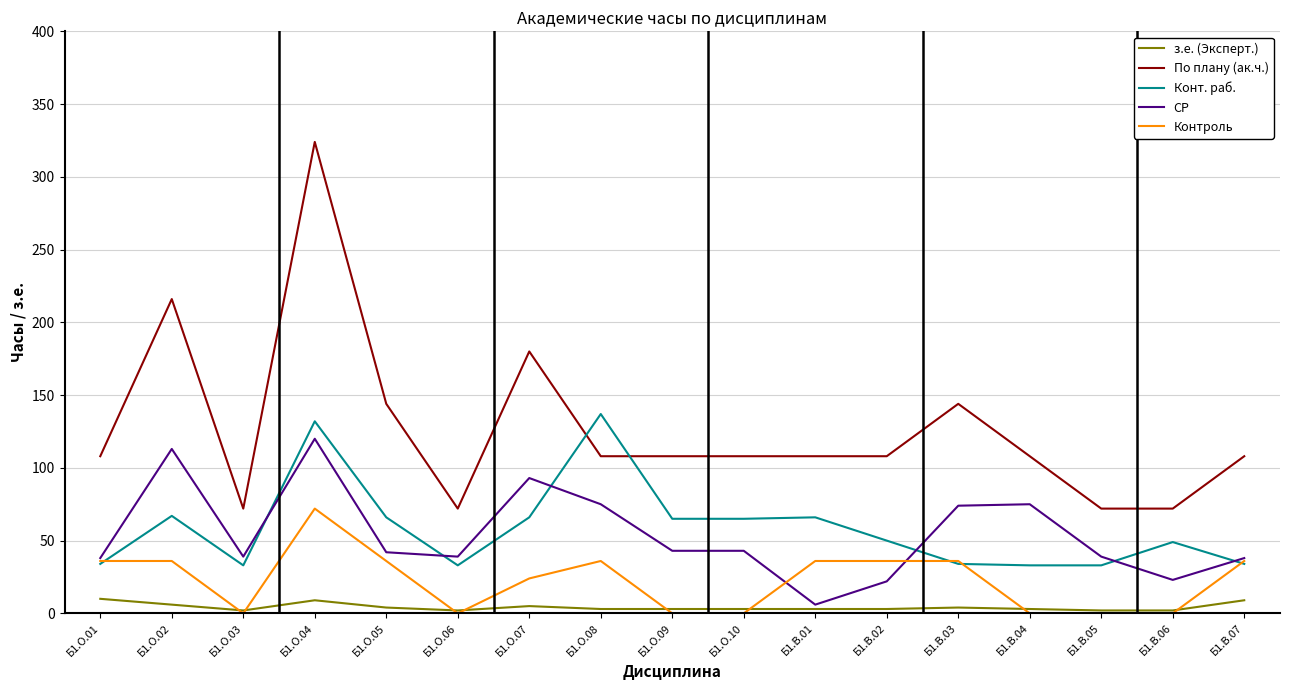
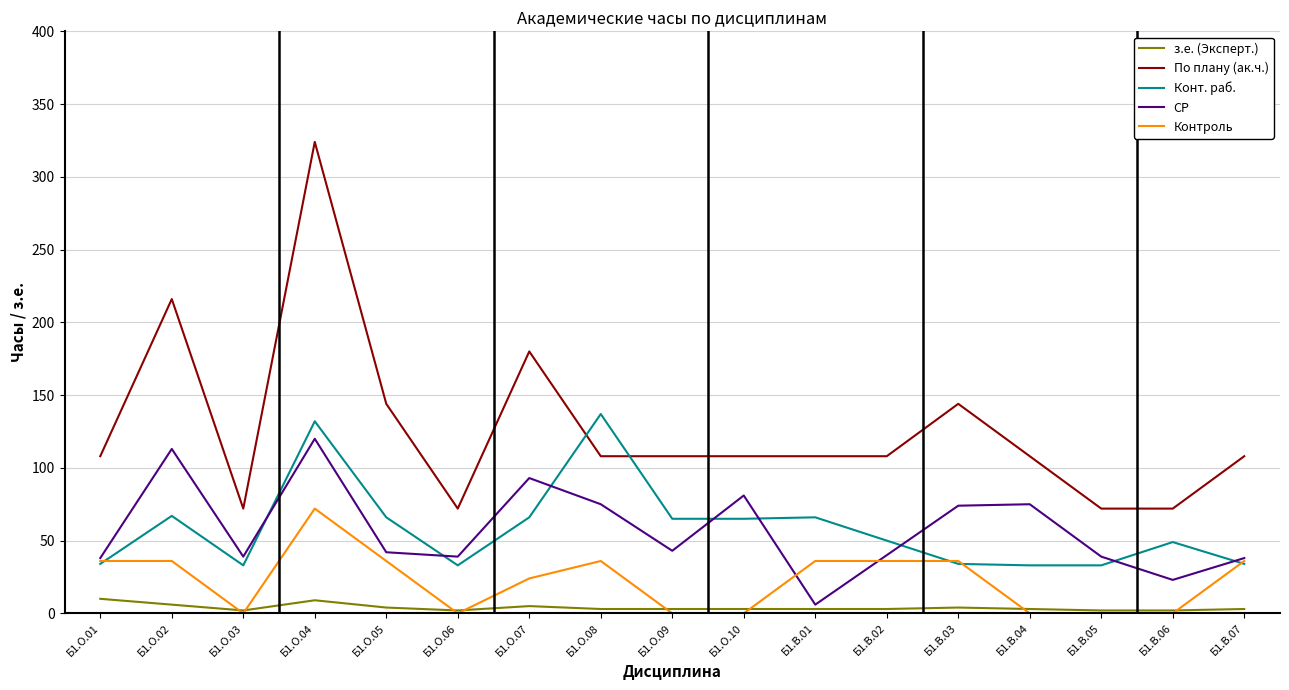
  {
    "з.е. (Эксперт.)": {
      "Б1.О.01": 10,
      "Б1.О.02": 6,
      "Б1.О.03": 2,
      "Б1.О.04": 9,
      "Б1.О.05": 4,
      "Б1.О.06": 2,
      "Б1.О.07": 5,
      "Б1.О.08": 3,
      "Б1.О.09": 3,
      "Б1.О.10": 3,
      "Б1.В.01": 3,
      "Б1.В.02": 3,
      "Б1.В.03": 4,
      "Б1.В.04": 3,
      "Б1.В.05": 2,
      "Б1.В.06": 2,
-     "Б1.В.07": 9
+     "Б1.В.07": 3
    },
    "По плану (ак.ч.)": {
      "Б1.О.01": 108,
      "Б1.О.02": 216,
      "Б1.О.03": 72,
      "Б1.О.04": 324,
      "Б1.О.05": 144,
      "Б1.О.06": 72,
      "Б1.О.07": 180,
      "Б1.О.08": 108,
      "Б1.О.09": 108,
      "Б1.О.10": 108,
      "Б1.В.01": 108,
      "Б1.В.02": 108,
      "Б1.В.03": 144,
      "Б1.В.04": 108,
      "Б1.В.05": 72,
      "Б1.В.06": 72,
      "Б1.В.07": 108
    },
    "Конт. раб.": {
      "Б1.О.01": 34,
      "Б1.О.02": 67,
      "Б1.О.03": 33,
      "Б1.О.04": 132,
      "Б1.О.05": 66,
      "Б1.О.06": 33,
      "Б1.О.07": 66,
      "Б1.О.08": 137,
      "Б1.О.09": 65,
      "Б1.О.10": 65,
      "Б1.В.01": 66,
      "Б1.В.02": 50,
      "Б1.В.03": 34,
      "Б1.В.04": 33,
      "Б1.В.05": 33,
      "Б1.В.06": 49,
      "Б1.В.07": 34
    },
    "СР": {
      "Б1.О.01": 38,
      "Б1.О.02": 113,
      "Б1.О.03": 39,
      "Б1.О.04": 120,
      "Б1.О.05": 42,
      "Б1.О.06": 39,
      "Б1.О.07": 93,
      "Б1.О.08": 75,
      "Б1.О.09": 43,
-     "Б1.О.10": 43,
+     "Б1.О.10": 81,
      "Б1.В.01": 6,
-     "Б1.В.02": 22,
+     "Б1.В.02": 40,
      "Б1.В.03": 74,
      "Б1.В.04": 75,
      "Б1.В.05": 39,
      "Б1.В.06": 23,
      "Б1.В.07": 38
    },
    "Контроль": {
      "Б1.О.01": 36,
      "Б1.О.02": 36,
      "Б1.О.03": 0,
      "Б1.О.04": 72,
      "Б1.О.05": 36,
      "Б1.О.06": 0,
      "Б1.О.07": 24,
      "Б1.О.08": 36,
      "Б1.О.09": 0,
      "Б1.О.10": 0,
      "Б1.В.01": 36,
      "Б1.В.02": 36,
      "Б1.В.03": 36,
      "Б1.В.04": 0,
      "Б1.В.05": 0,
      "Б1.В.06": 0,
      "Б1.В.07": 36
    }
  }
